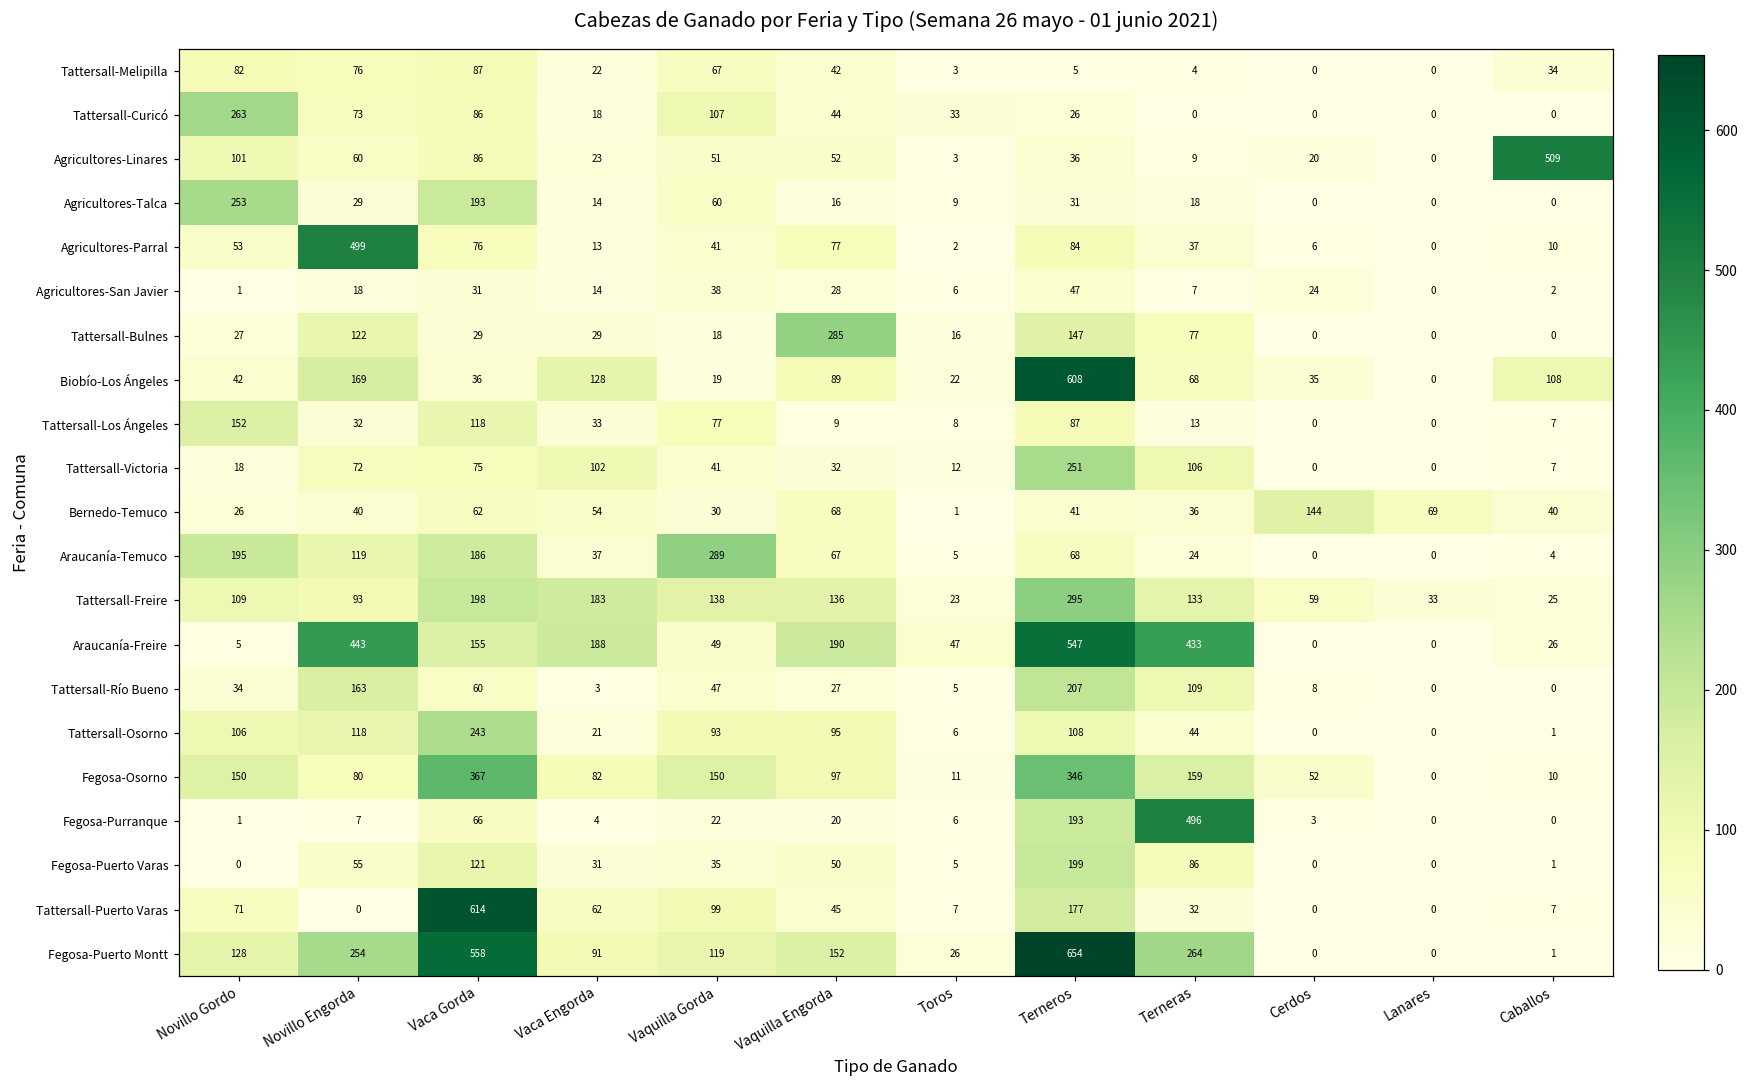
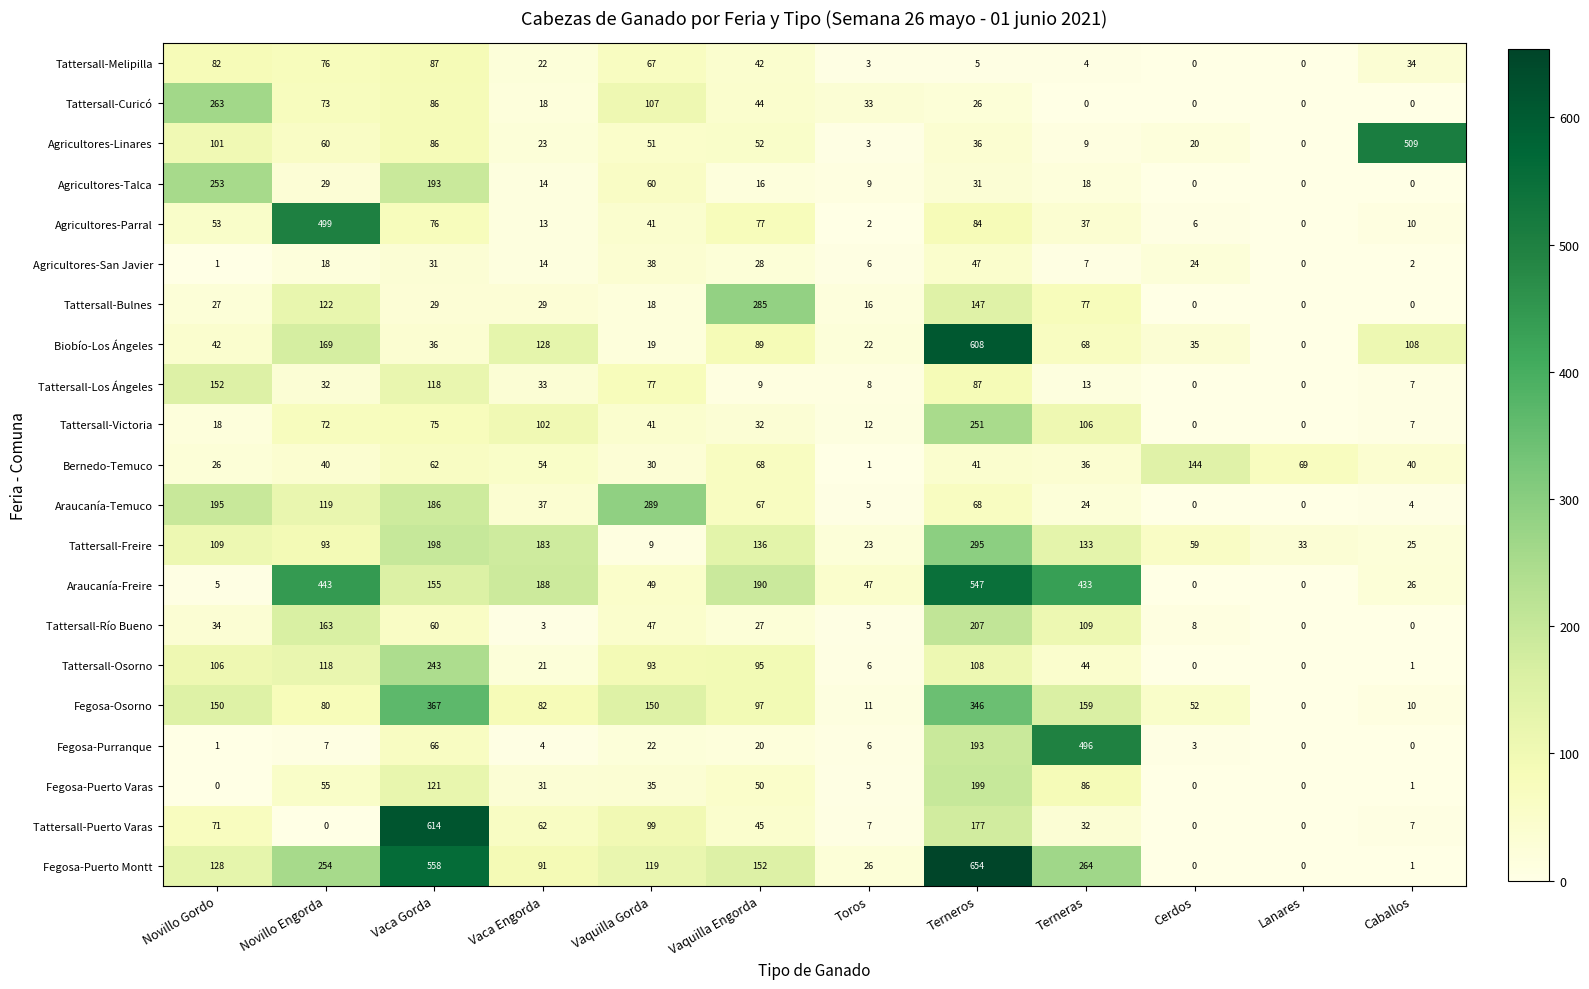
  {
    "Tattersall-Freire": {
      "Novillo Gordo": 109,
      "Novillo Engorda": 93,
      "Vaca Gorda": 198,
      "Vaca Engorda": 183,
-     "Vaquilla Gorda": 138,
+     "Vaquilla Gorda": 9,
      "Vaquilla Engorda": 136,
      "Toros": 23,
      "Terneros": 295,
      "Terneras": 133,
      "Cerdos": 59,
      "Lanares": 33,
      "Caballos": 25
    }
  }
